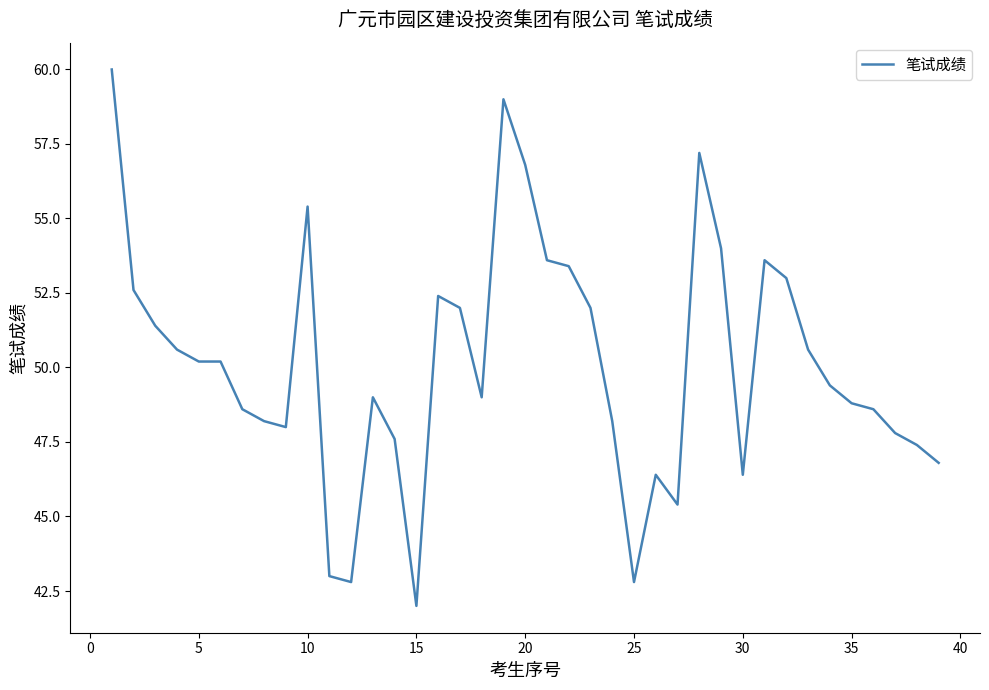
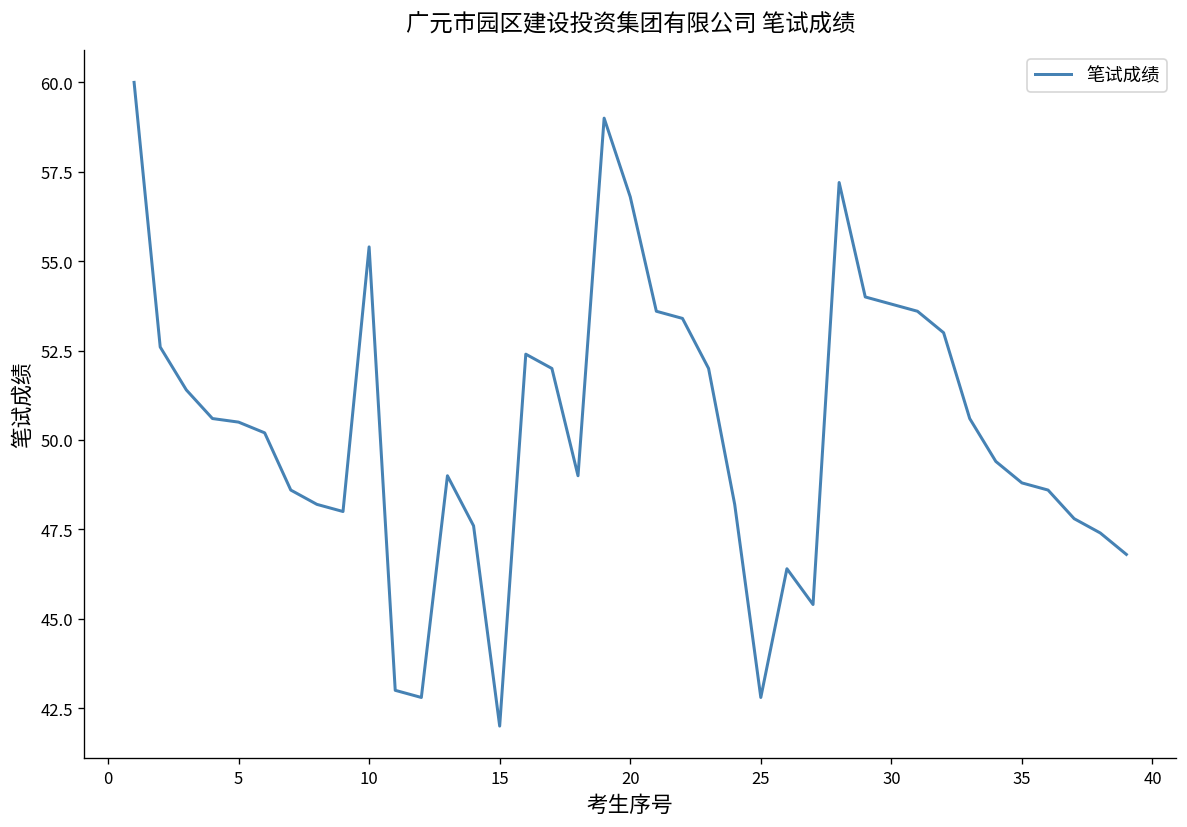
  {
-   "5": 50.2,
+   "5": 50.5,
    "10": 55.4,
    "15": 42.0,
    "20": 56.8,
    "25": 42.8,
-   "30": 46.4,
+   "30": 53.8,
    "35": 48.8
  }
